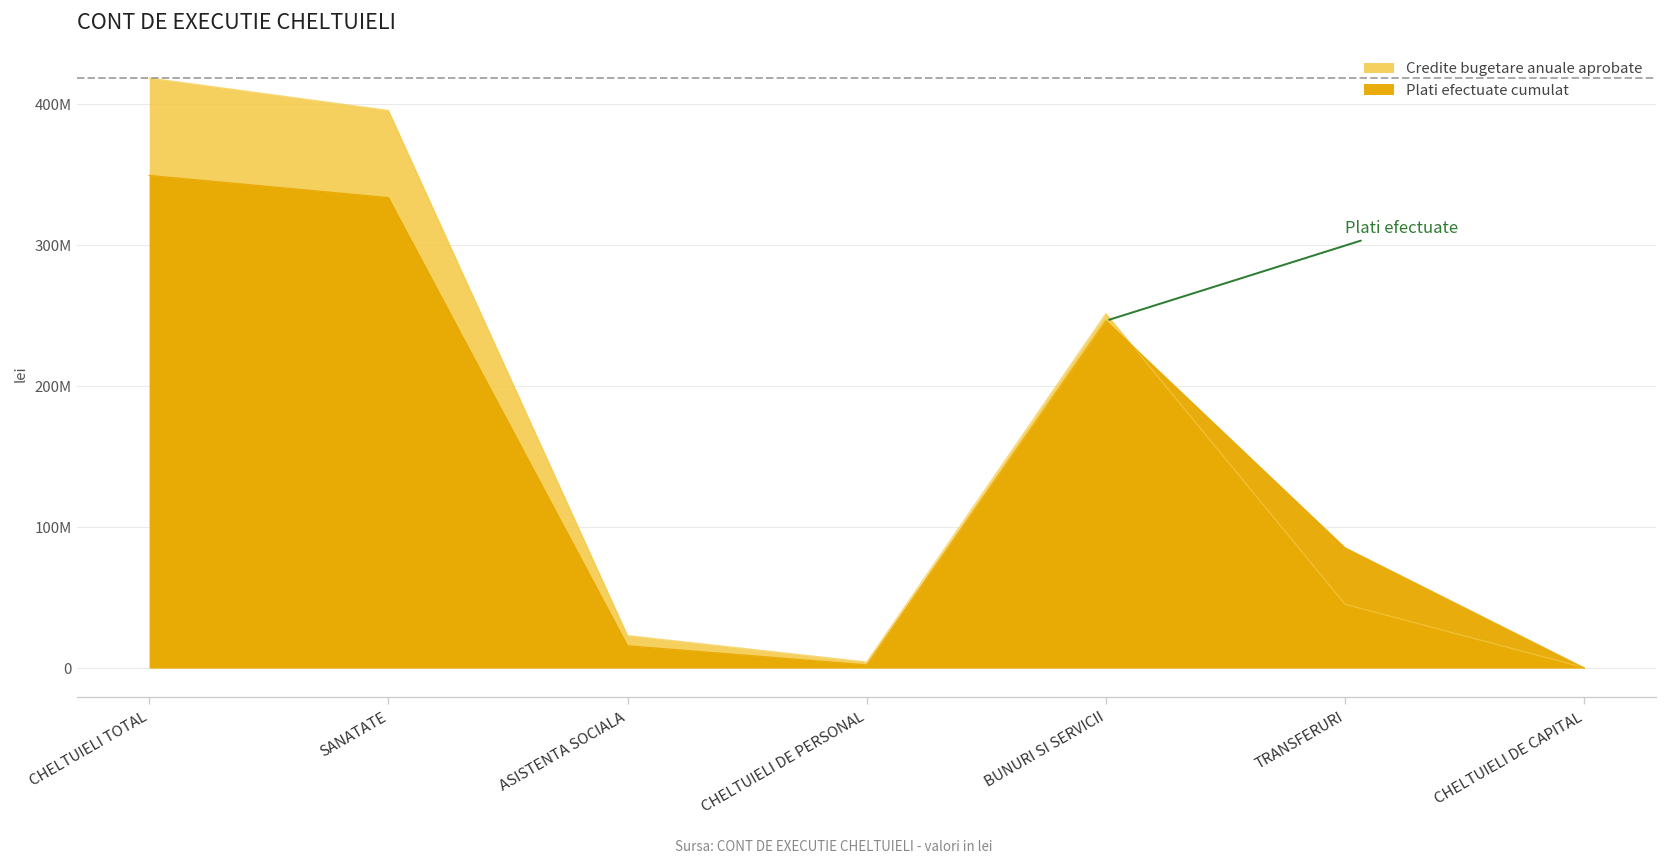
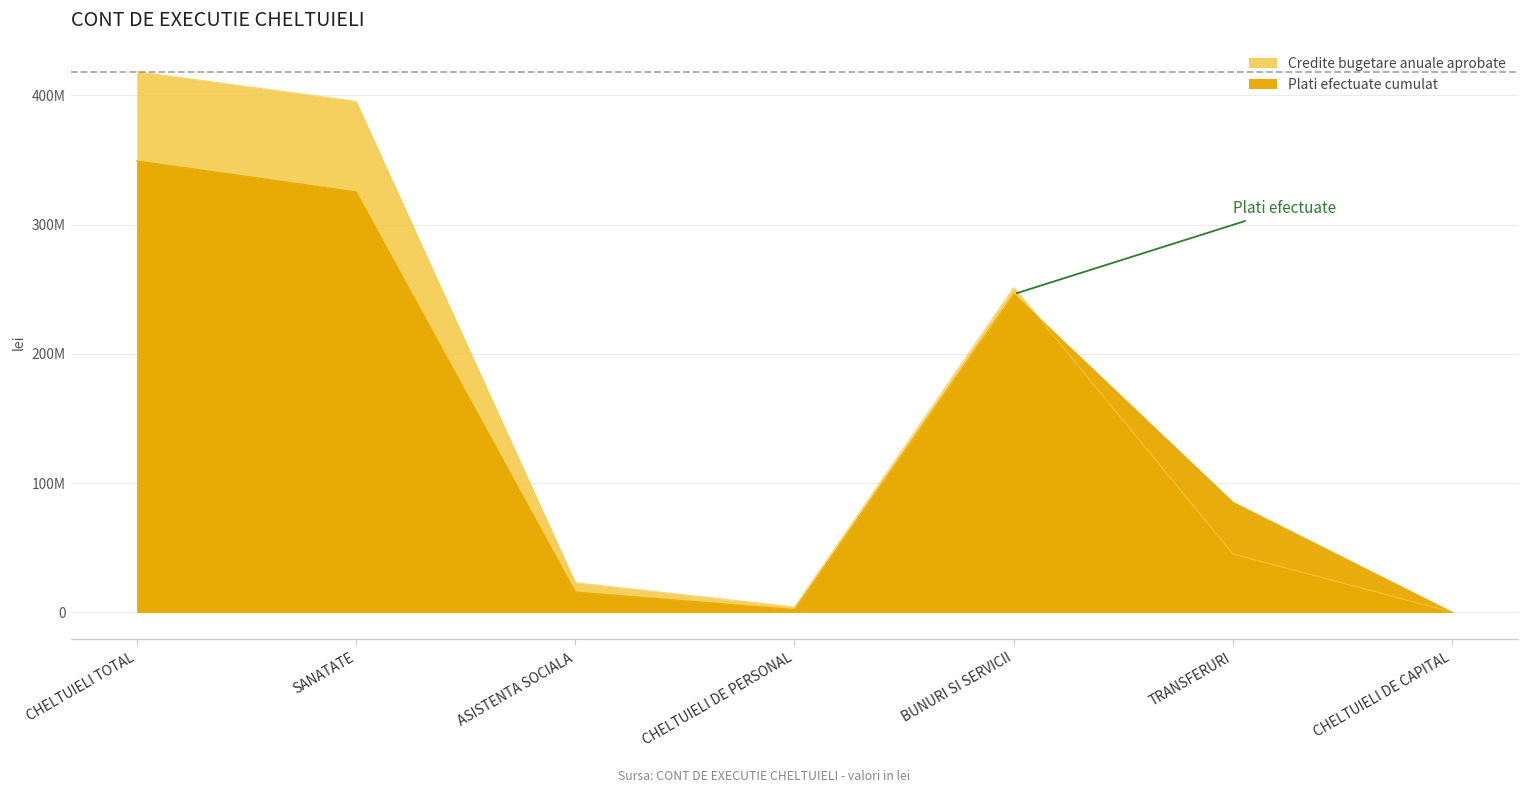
  {
    "Credite bugetare anuale aprobate": {
      "CHELTUIELI TOTAL": 418000000,
      "SANATATE": 395000000,
      "ASISTENTA SOCIALA": 23000000,
      "BUNURI SI SERVICII": 251000000,
      "TRANSFERURI": 45000000
    },
    "Plati efectuate cumulat": {
      "CHELTUIELI TOTAL": 349000000,
-     "SANATATE": 334000000,
+     "SANATATE": 325000000,
      "ASISTENTA SOCIALA": 16000000,
      "BUNURI SI SERVICII": 246000000,
      "TRANSFERURI": 85000000
    }
  }
